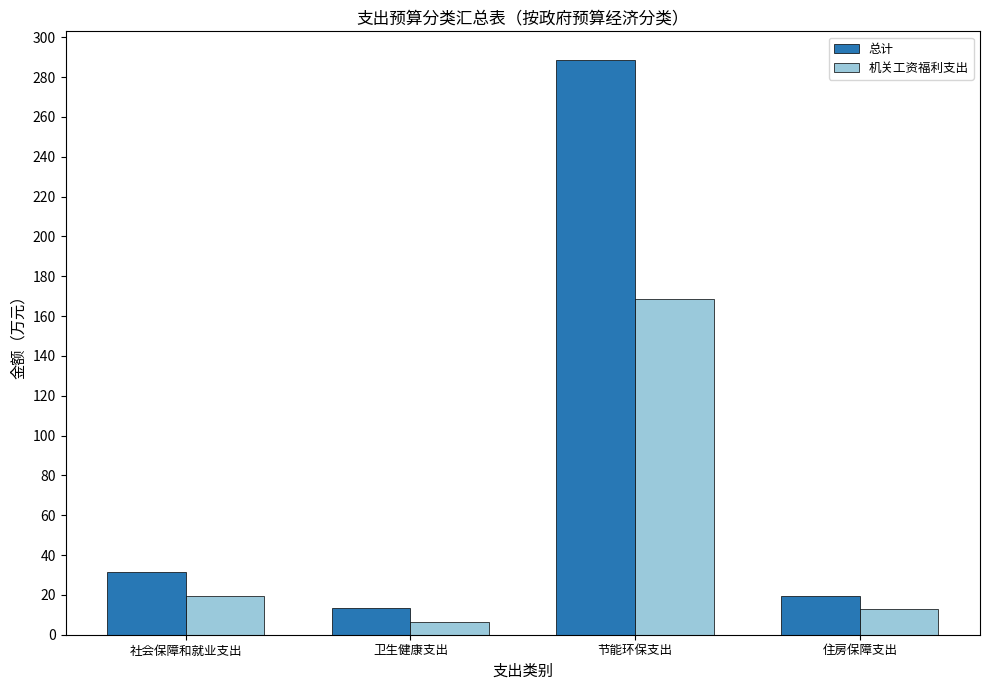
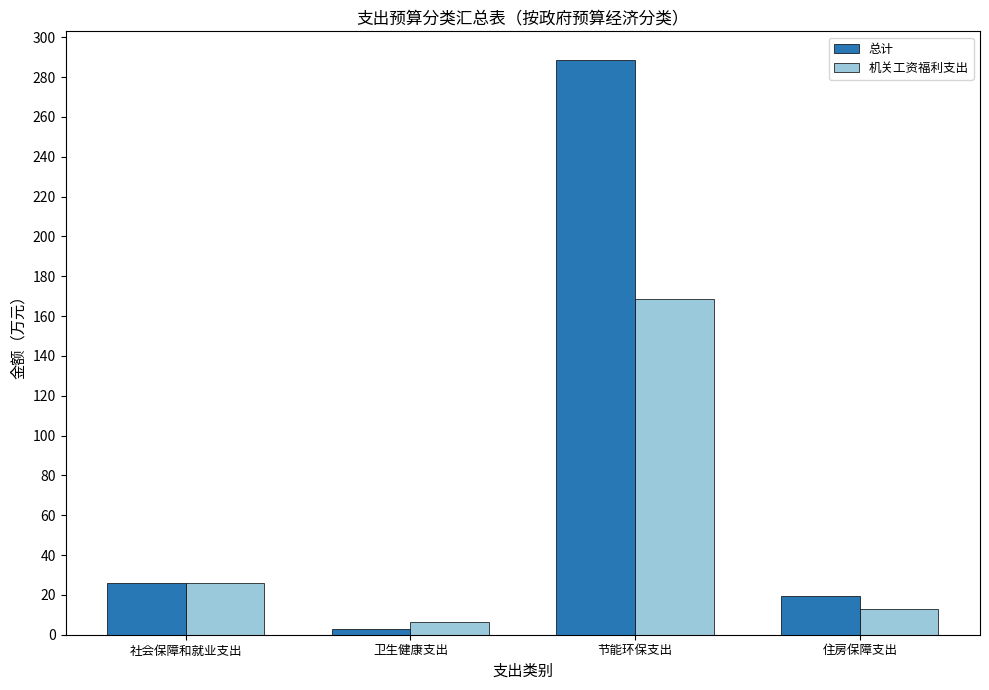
  {
    "总计": {
-     "社会保障和就业支出": 31,
-     "卫生健康支出": 13,
+     "社会保障和就业支出": 26,
+     "卫生健康支出": 3,
      "节能环保支出": 289,
      "住房保障支出": 19
    },
    "机关工资福利支出": {
-     "社会保障和就业支出": 20,
+     "社会保障和就业支出": 26,
      "卫生健康支出": 6,
      "节能环保支出": 169,
      "住房保障支出": 13
    }
  }
